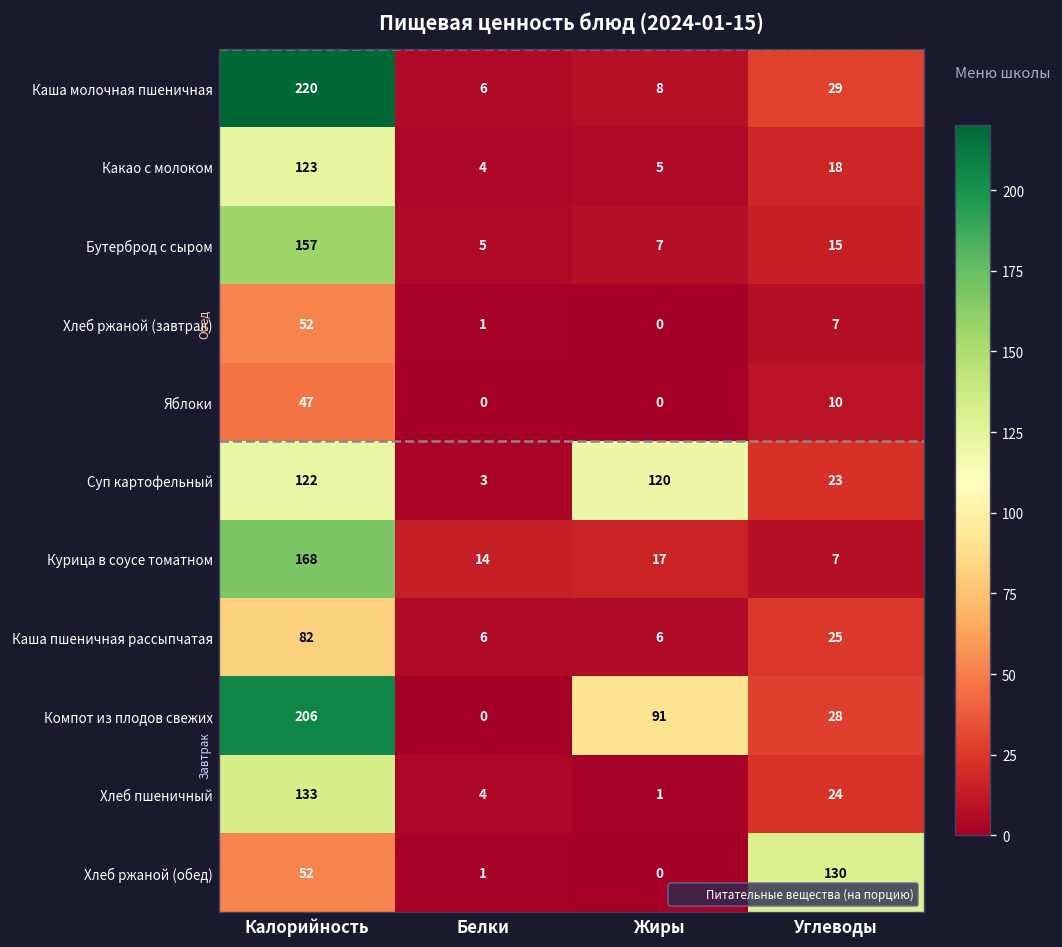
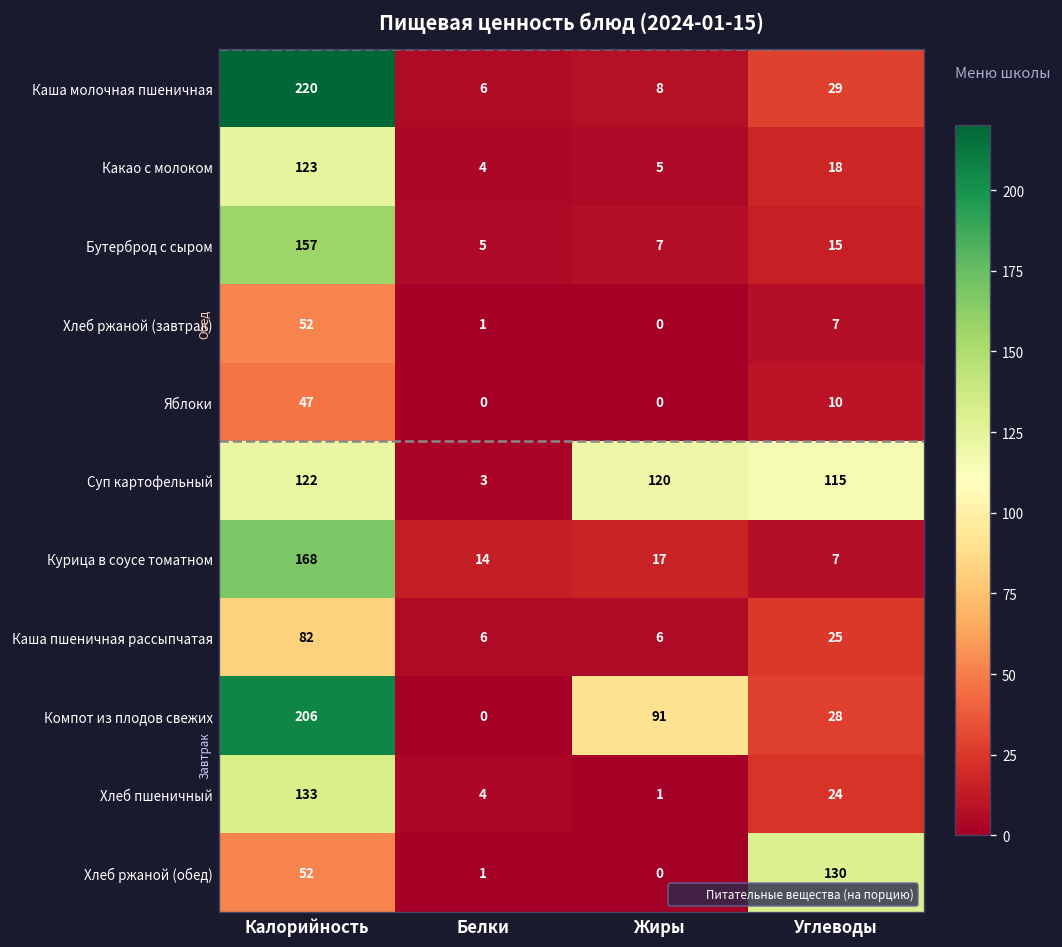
  {
    "Каша молочная пшеничная": {
      "Калорийность": 220,
      "Белки": 6,
      "Жиры": 8,
      "Углеводы": 29
    },
    "Какао с молоком": {
      "Калорийность": 123,
      "Белки": 4,
      "Жиры": 5,
      "Углеводы": 18
    },
    "Бутерброд с сыром": {
      "Калорийность": 157,
      "Белки": 5,
      "Жиры": 7,
      "Углеводы": 15
    },
    "Хлеб ржаной (завтрак)": {
      "Калорийность": 52,
      "Белки": 1,
      "Жиры": 0,
      "Углеводы": 7
    },
    "Яблоки": {
      "Калорийность": 47,
      "Белки": 0,
      "Жиры": 0,
      "Углеводы": 10
    },
    "Суп картофельный": {
      "Калорийность": 122,
      "Белки": 3,
      "Жиры": 120,
-     "Углеводы": 23
+     "Углеводы": 115
    },
    "Курица в соусе томатном": {
      "Калорийность": 168,
      "Белки": 14,
      "Жиры": 17,
      "Углеводы": 7
    },
    "Каша пшеничная рассыпчатая": {
      "Калорийность": 82,
      "Белки": 6,
      "Жиры": 6,
      "Углеводы": 25
    },
    "Компот из плодов свежих": {
      "Калорийность": 206,
      "Белки": 0,
      "Жиры": 91,
      "Углеводы": 28
    },
    "Хлеб пшеничный": {
      "Калорийность": 133,
      "Белки": 4,
      "Жиры": 1,
      "Углеводы": 24
    },
    "Хлеб ржаной (обед)": {
      "Калорийность": 52,
      "Белки": 1,
      "Жиры": 0,
      "Углеводы": 130
    }
  }
